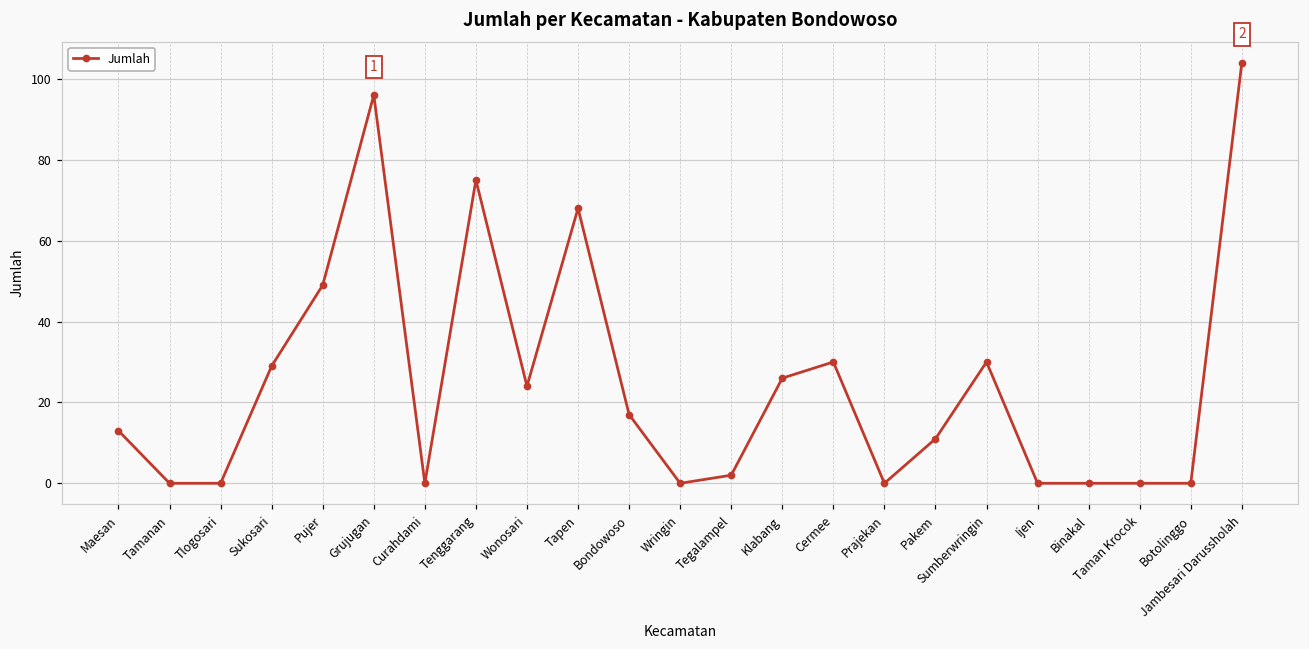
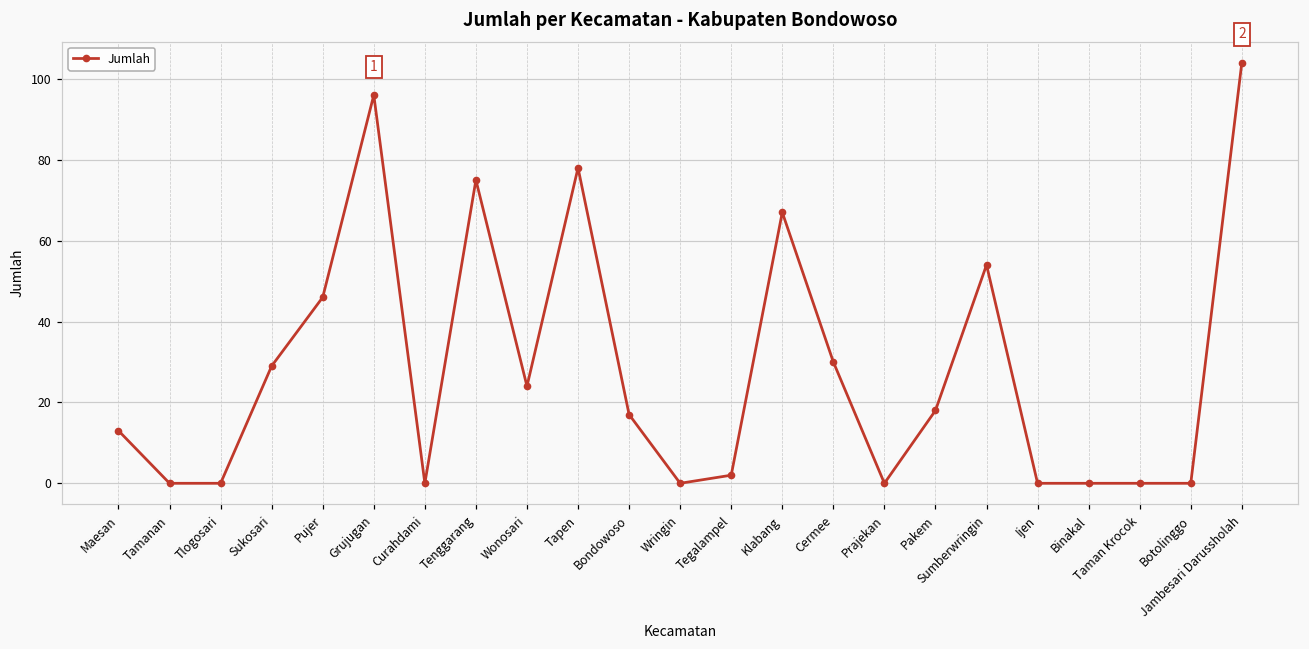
  {
    "Maesan": 13,
    "Tamanan": 0,
    "Tlogosari": 0,
    "Sukosari": 29,
-   "Pujer": 49,
+   "Pujer": 46,
    "Curahdami": 0,
    "Tenggarang": 75,
    "Wonosari": 24,
-   "Tapen": 68,
+   "Tapen": 78,
    "Bondowoso": 17,
    "Wringin": 0,
    "Tegalampel": 2,
-   "Klabang": 26,
+   "Klabang": 67,
    "Cermee": 30,
    "Prajekan": 0,
-   "Pakem": 11,
-   "Sumberwringin": 30,
+   "Pakem": 18,
+   "Sumberwringin": 54,
    "Ijen": 0,
    "Binakal": 0,
    "Taman Krocok": 0,
    "Botolinggo": 0
  }
